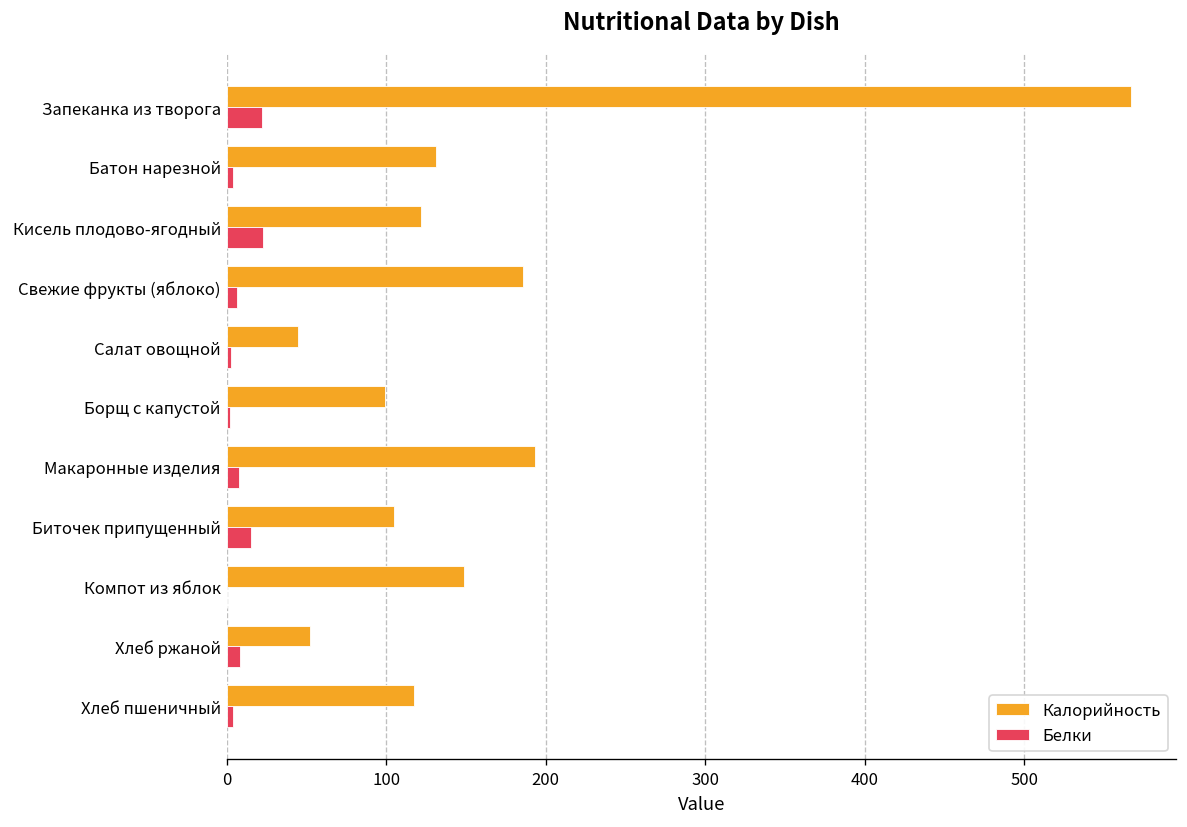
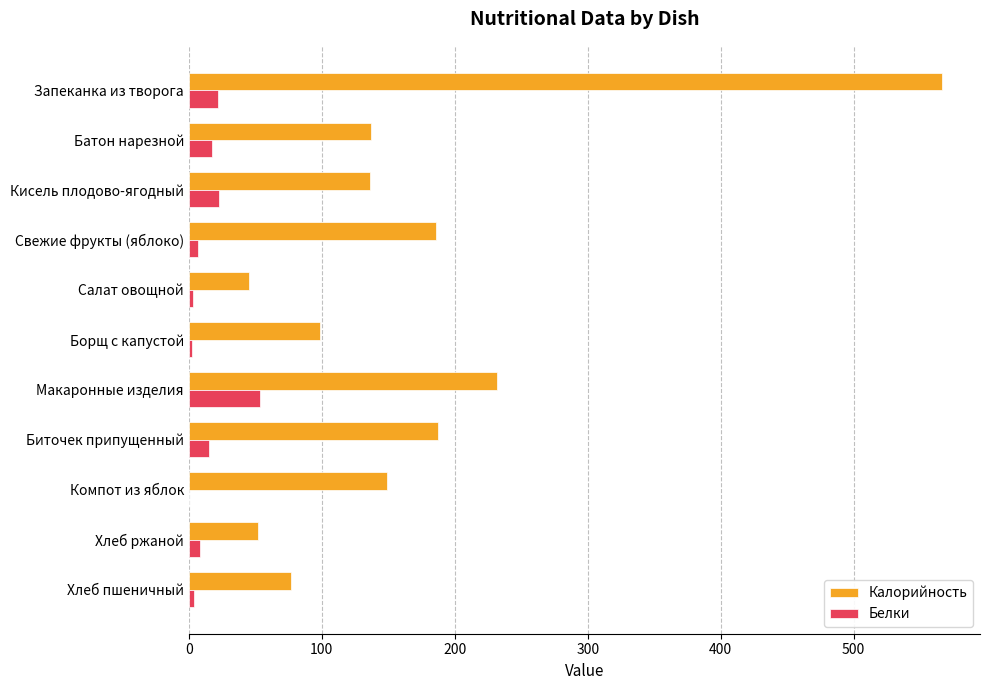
  {
    "Калорийность": {
      "Запеканка из творога": 567,
-     "Батон нарезной": 131,
-     "Кисель плодово-ягодный": 122,
+     "Батон нарезной": 137,
+     "Кисель плодово-ягодный": 136,
      "Свежие фрукты (яблоко)": 186,
      "Салат овощной": 45,
      "Борщ с капустой": 99,
-     "Макаронные изделия": 193,
-     "Биточек припущенный": 105,
+     "Макаронные изделия": 232,
+     "Биточек припущенный": 187,
      "Компот из яблок": 149,
      "Хлеб ржаной": 52,
-     "Хлеб пшеничный": 118
+     "Хлеб пшеничный": 77
    },
    "Белки": {
      "Запеканка из творога": 22,
-     "Батон нарезной": 4,
+     "Батон нарезной": 18,
      "Кисель плодово-ягодный": 23,
      "Свежие фрукты (яблоко)": 7,
      "Салат овощной": 3,
      "Борщ с капустой": 2,
-     "Макаронные изделия": 8,
+     "Макаронные изделия": 53,
      "Биточек припущенный": 15,
      "Хлеб ржаной": 9,
      "Хлеб пшеничный": 4
    }
  }
